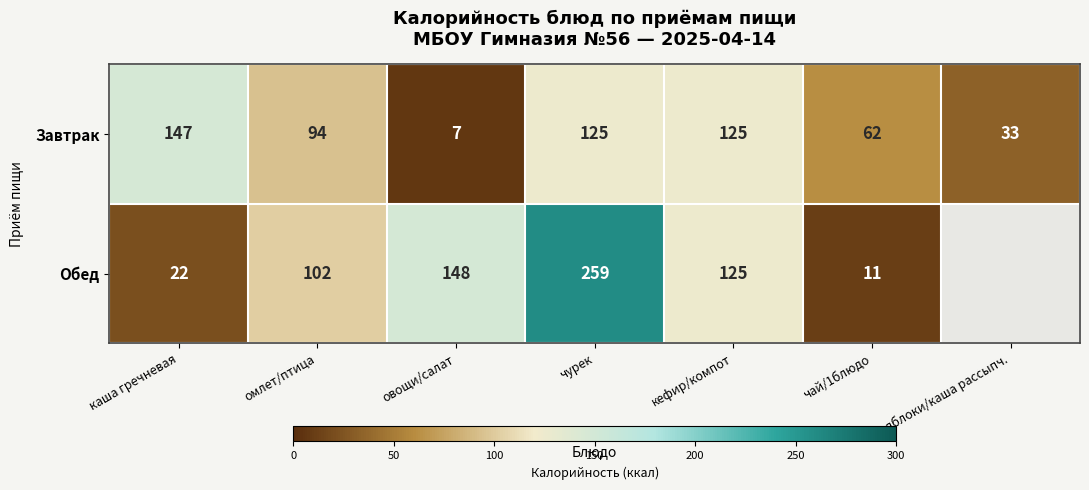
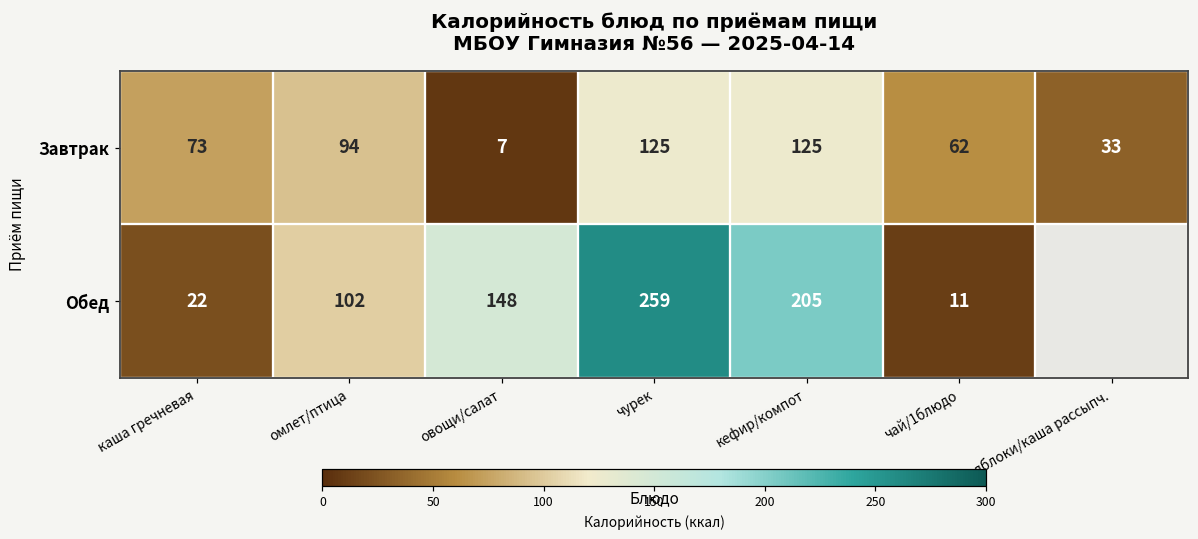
  {
    "Завтрак": {
-     "каша гречневая": 147,
+     "каша гречневая": 73,
      "омлет/птица": 94,
      "овощи/салат": 7,
      "чурек": 125,
      "кефир/компот": 125,
      "чай/1блюдо": 62,
      "яблоки/каша рассыпч.": 33
    },
    "Обед": {
      "каша гречневая": 22,
      "омлет/птица": 102,
      "овощи/салат": 148,
      "чурек": 259,
-     "кефир/компот": 125,
+     "кефир/компот": 205,
      "чай/1блюдо": 11
    }
  }
